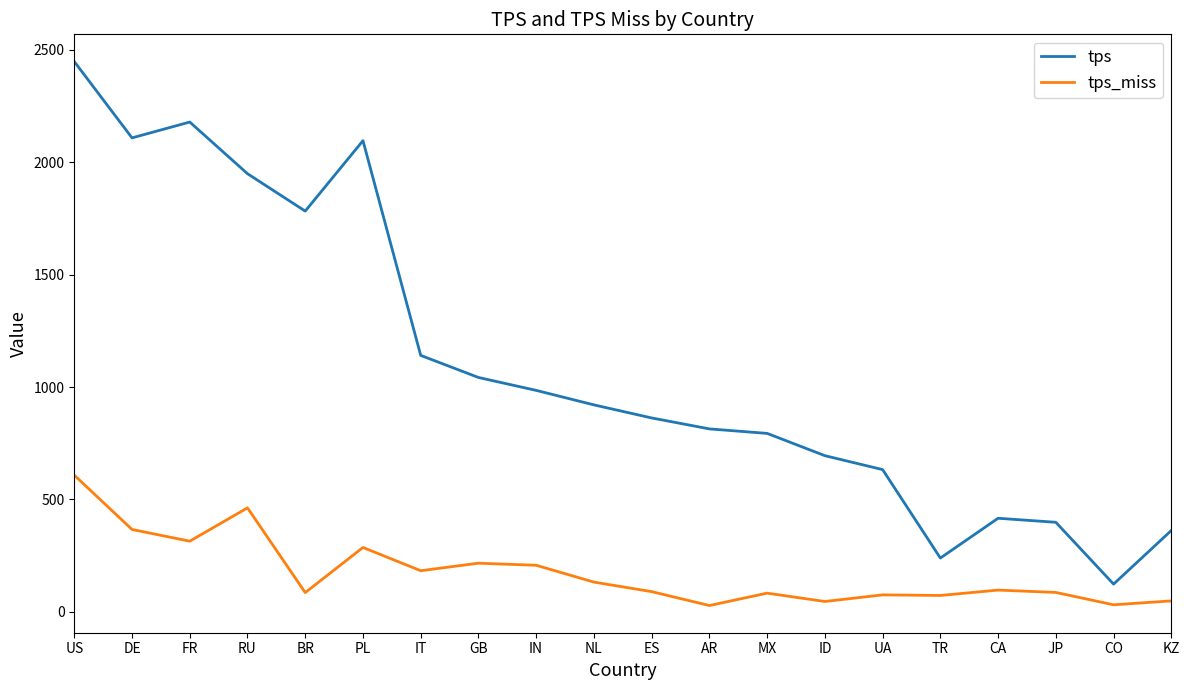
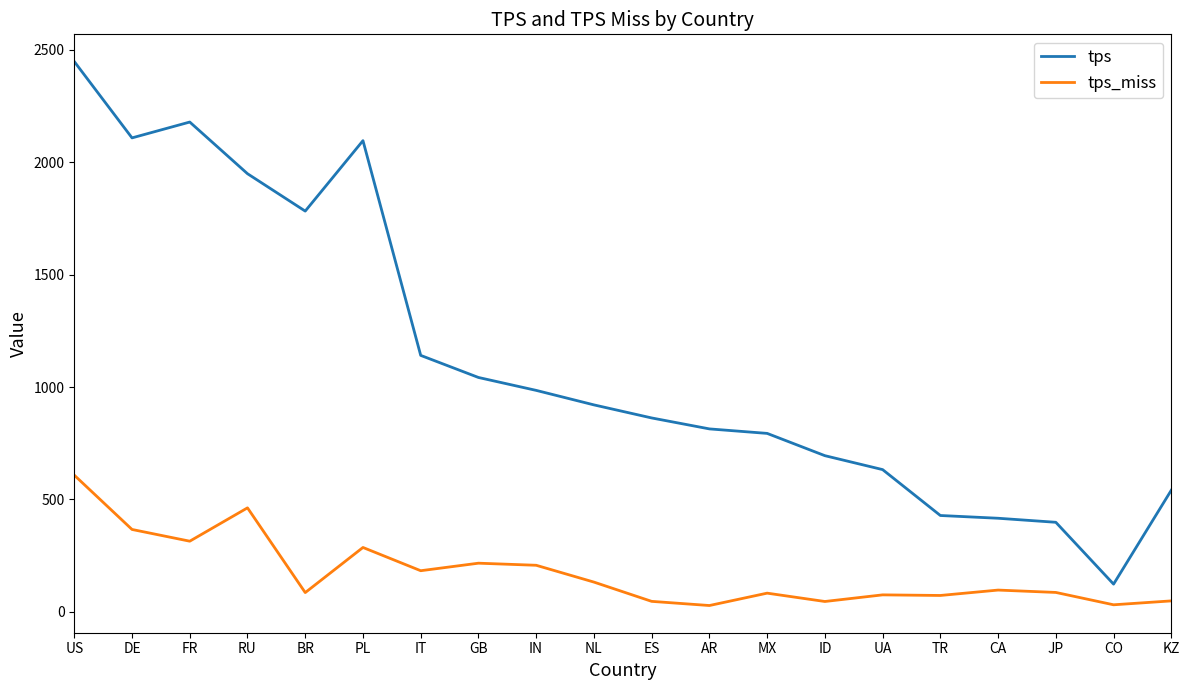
  {
    "tps": {
      "US": 2450,
      "DE": 2110,
      "FR": 2180,
      "RU": 1950,
      "BR": 1780,
      "PL": 2100,
      "IT": 1140,
      "GB": 1040,
      "IN": 990,
      "NL": 920,
      "ES": 860,
      "AR": 810,
      "MX": 790,
      "ID": 690,
      "UA": 630,
-     "TR": 240,
+     "TR": 430,
      "CA": 420,
      "JP": 400,
      "CO": 120,
-     "KZ": 360
+     "KZ": 540
    },
    "tps_miss": {
      "US": 610,
      "DE": 370,
      "FR": 310,
      "RU": 460,
      "BR": 90,
      "PL": 290,
      "IT": 180,
      "GB": 220,
      "IN": 210,
      "NL": 130,
-     "ES": 90,
+     "ES": 50,
      "AR": 30,
      "MX": 80,
      "ID": 50,
      "UA": 80,
      "TR": 70,
      "CA": 100,
      "JP": 90,
      "CO": 30,
      "KZ": 50
    }
  }
